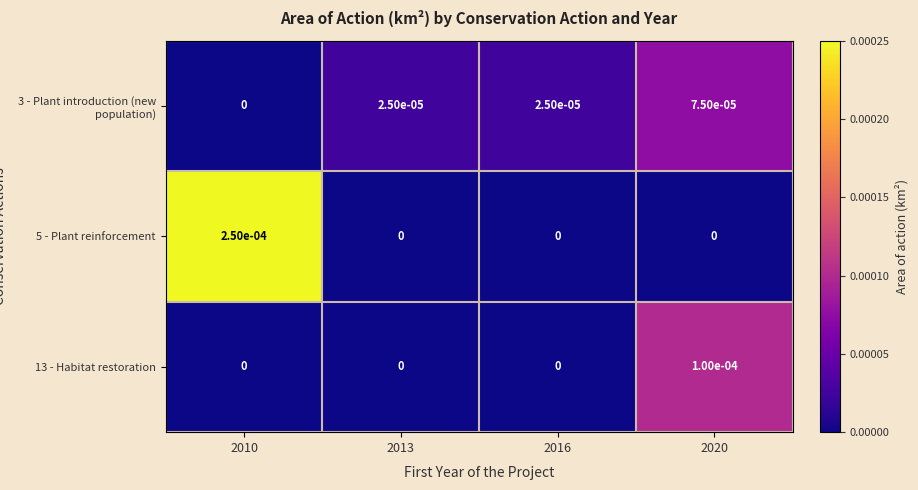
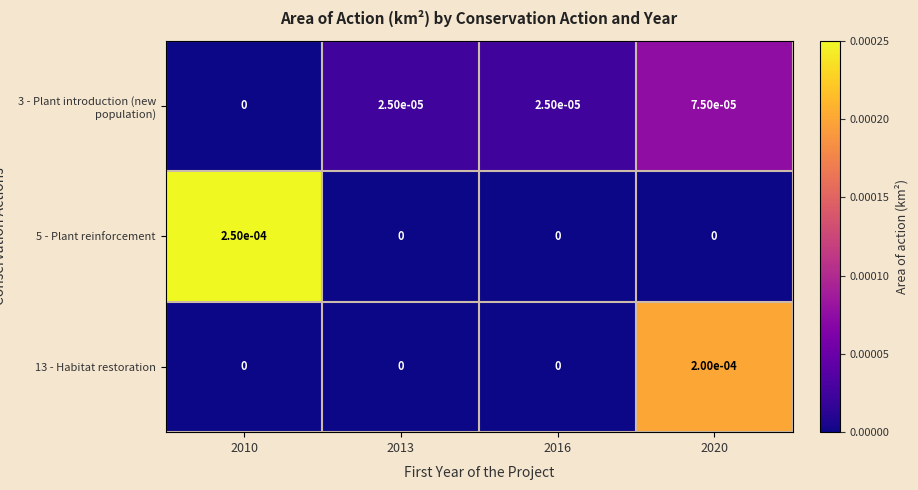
  {
    "3 - Plant introduction (new population)": {
      "2010": "0",
      "2013": "2.50e-05",
      "2016": "2.50e-05",
      "2020": "7.50e-05"
    },
    "5 - Plant reinforcement": {
      "2010": "2.50e-04",
      "2013": "0",
      "2016": "0",
      "2020": "0"
    },
    "13 - Habitat restoration": {
      "2010": "0",
      "2013": "0",
      "2016": "0",
-     "2020": "1.00e-04"
+     "2020": "2.00e-04"
    }
  }
